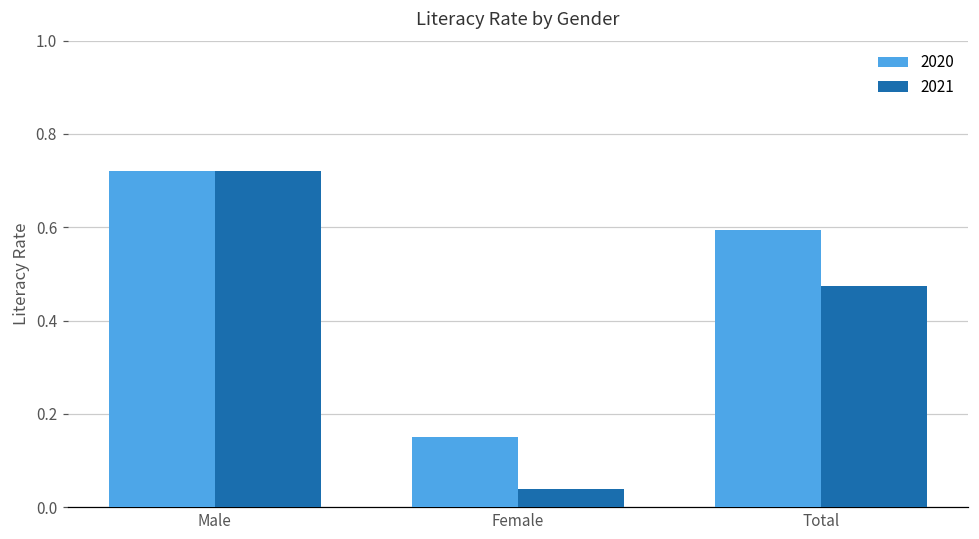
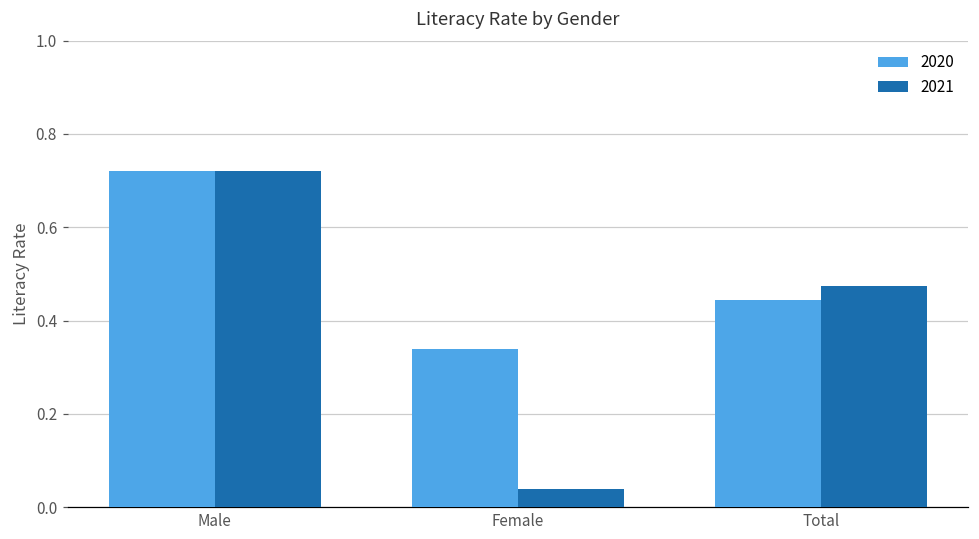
  {
    "2020": {
      "Male": 0.72,
-     "Female": 0.15,
-     "Total": 0.59
+     "Female": 0.34,
+     "Total": 0.44
    },
    "2021": {
      "Male": 0.72,
      "Female": 0.04,
      "Total": 0.48
    }
  }
